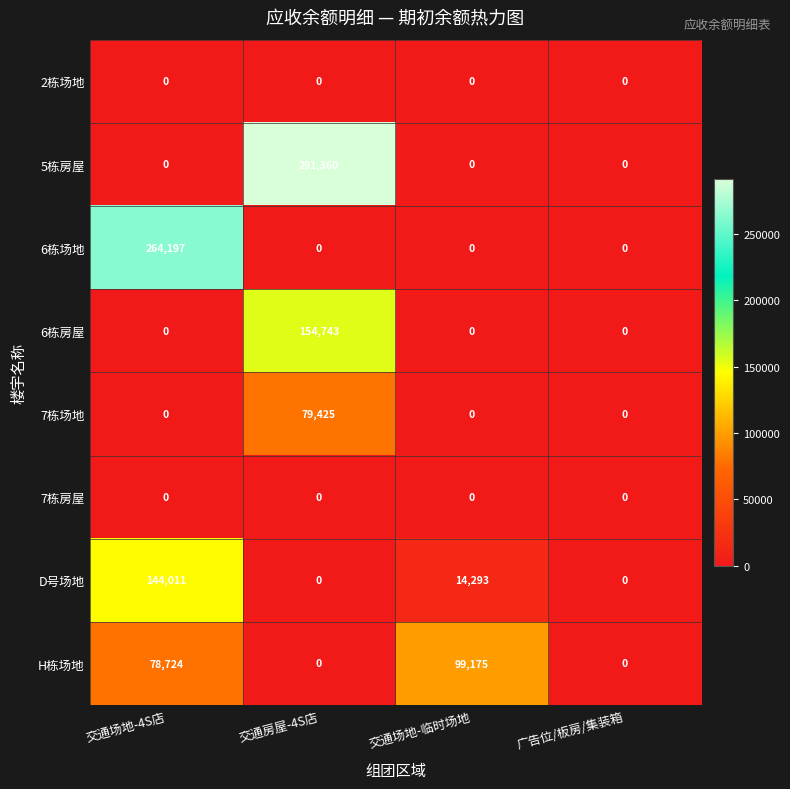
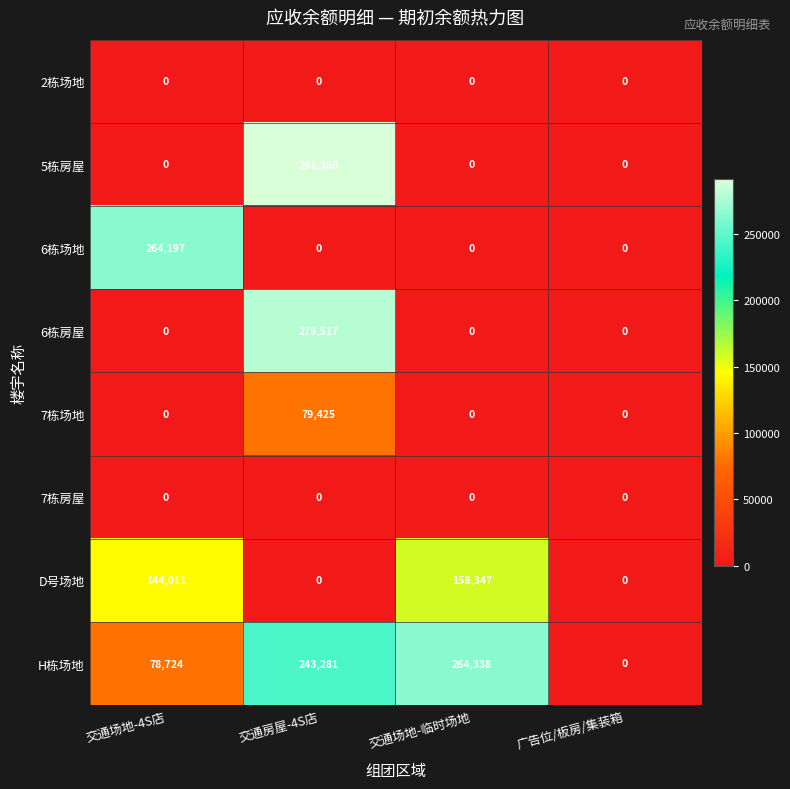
  {
    "2栋场地": {
      "交通场地-4S店": "0",
      "交通房屋-4S店": "0",
      "交通场地-临时场地": "0",
      "广告位/板房/集装箱": "0"
    },
    "5栋房屋": {
      "交通场地-4S店": "0",
      "交通场地-临时场地": "0",
      "广告位/板房/集装箱": "0"
    },
    "6栋场地": {
      "交通场地-4S店": "264,197",
      "交通房屋-4S店": "0",
      "交通场地-临时场地": "0",
      "广告位/板房/集装箱": "0"
    },
    "6栋房屋": {
      "交通场地-4S店": "0",
-     "交通房屋-4S店": "154,743",
+     "交通房屋-4S店": "279,517",
      "交通场地-临时场地": "0",
      "广告位/板房/集装箱": "0"
    },
    "7栋场地": {
      "交通场地-4S店": "0",
      "交通房屋-4S店": "79,425",
      "交通场地-临时场地": "0",
      "广告位/板房/集装箱": "0"
    },
    "7栋房屋": {
      "交通场地-4S店": "0",
      "交通房屋-4S店": "0",
      "交通场地-临时场地": "0",
      "广告位/板房/集装箱": "0"
    },
    "D号场地": {
      "交通场地-4S店": "144,011",
      "交通房屋-4S店": "0",
-     "交通场地-临时场地": "14,293",
+     "交通场地-临时场地": "158,347",
      "广告位/板房/集装箱": "0"
    },
    "H栋场地": {
      "交通场地-4S店": "78,724",
-     "交通房屋-4S店": "0",
-     "交通场地-临时场地": "99,175",
+     "交通房屋-4S店": "243,281",
+     "交通场地-临时场地": "264,338",
      "广告位/板房/集装箱": "0"
    }
  }
